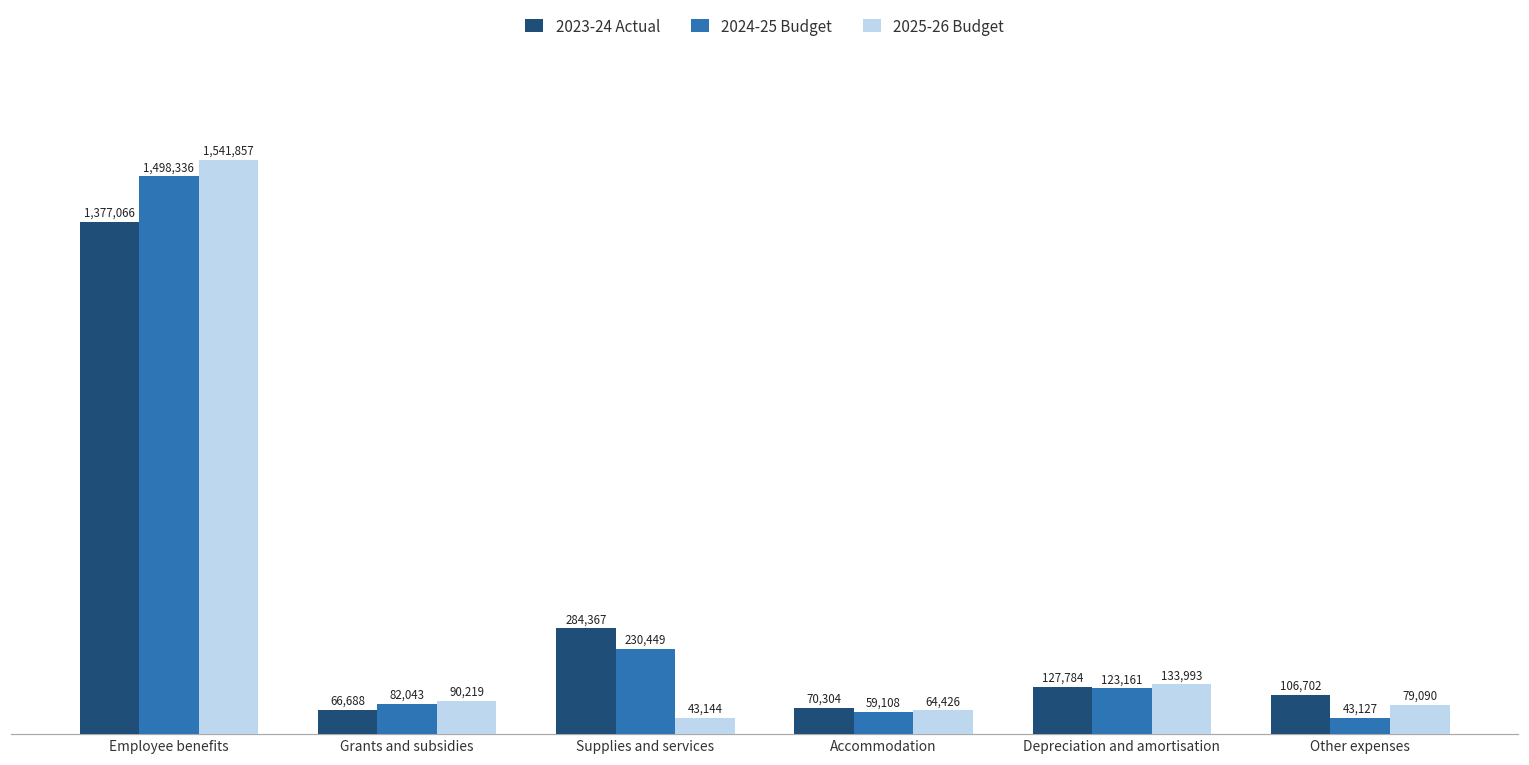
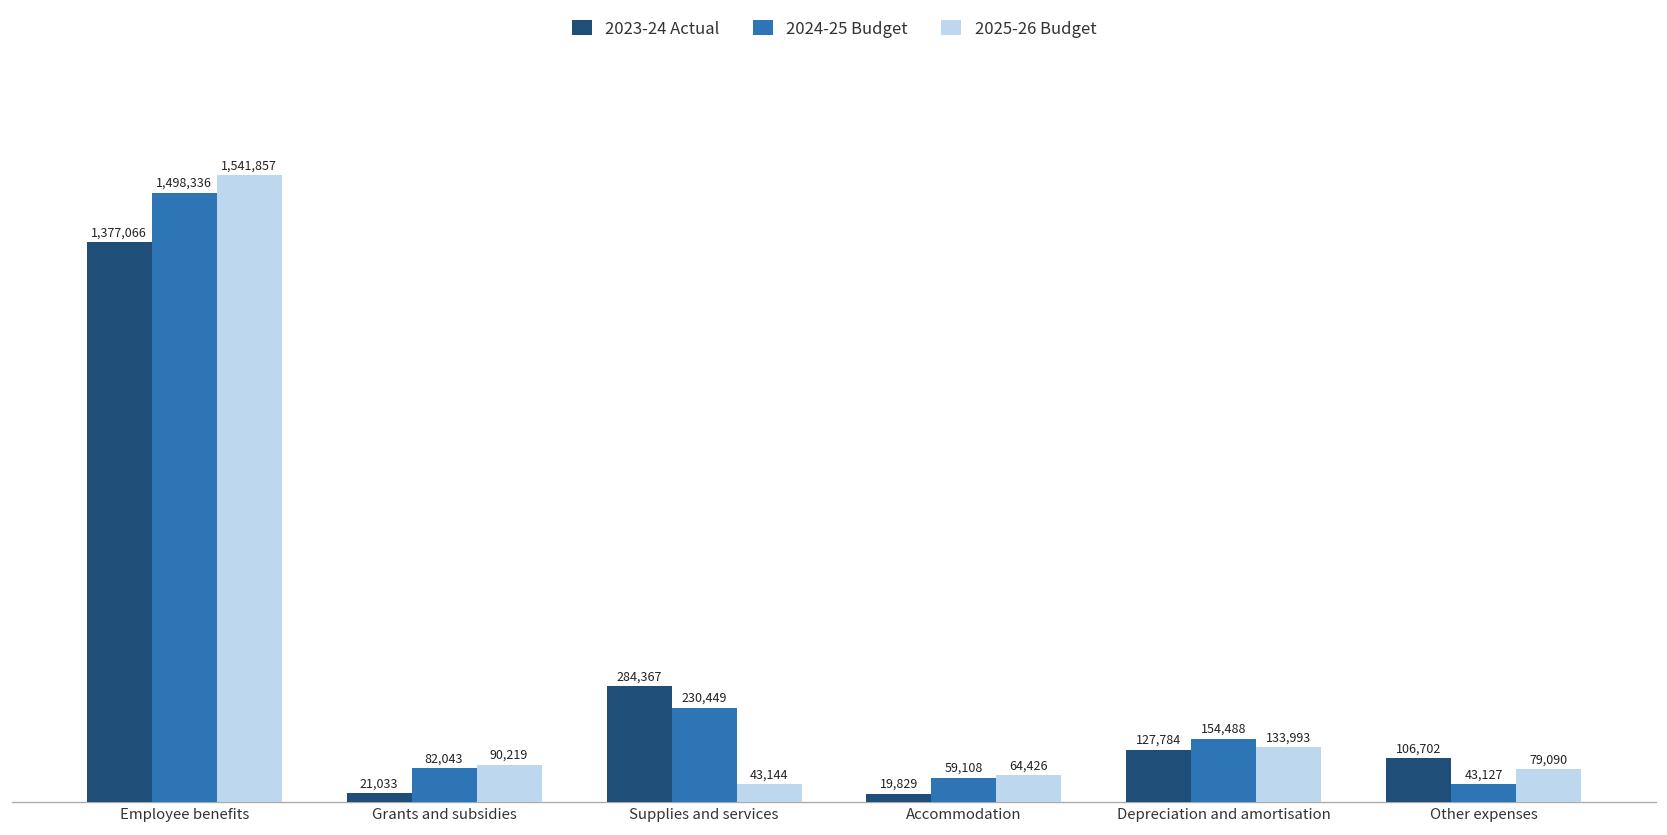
  {
    "2023-24 Actual": {
      "Employee benefits": "1,377,066",
-     "Grants and subsidies": "66,688",
+     "Grants and subsidies": "21,033",
      "Supplies and services": "284,367",
-     "Accommodation": "70,304",
+     "Accommodation": "19,829",
      "Depreciation and amortisation": "127,784",
      "Other expenses": "106,702"
    },
    "2024-25 Budget": {
      "Employee benefits": "1,498,336",
      "Grants and subsidies": "82,043",
      "Supplies and services": "230,449",
      "Accommodation": "59,108",
-     "Depreciation and amortisation": "123,161",
+     "Depreciation and amortisation": "154,488",
      "Other expenses": "43,127"
    },
    "2025-26 Budget": {
      "Employee benefits": "1,541,857",
      "Grants and subsidies": "90,219",
      "Supplies and services": "43,144",
      "Accommodation": "64,426",
      "Depreciation and amortisation": "133,993",
      "Other expenses": "79,090"
    }
  }
